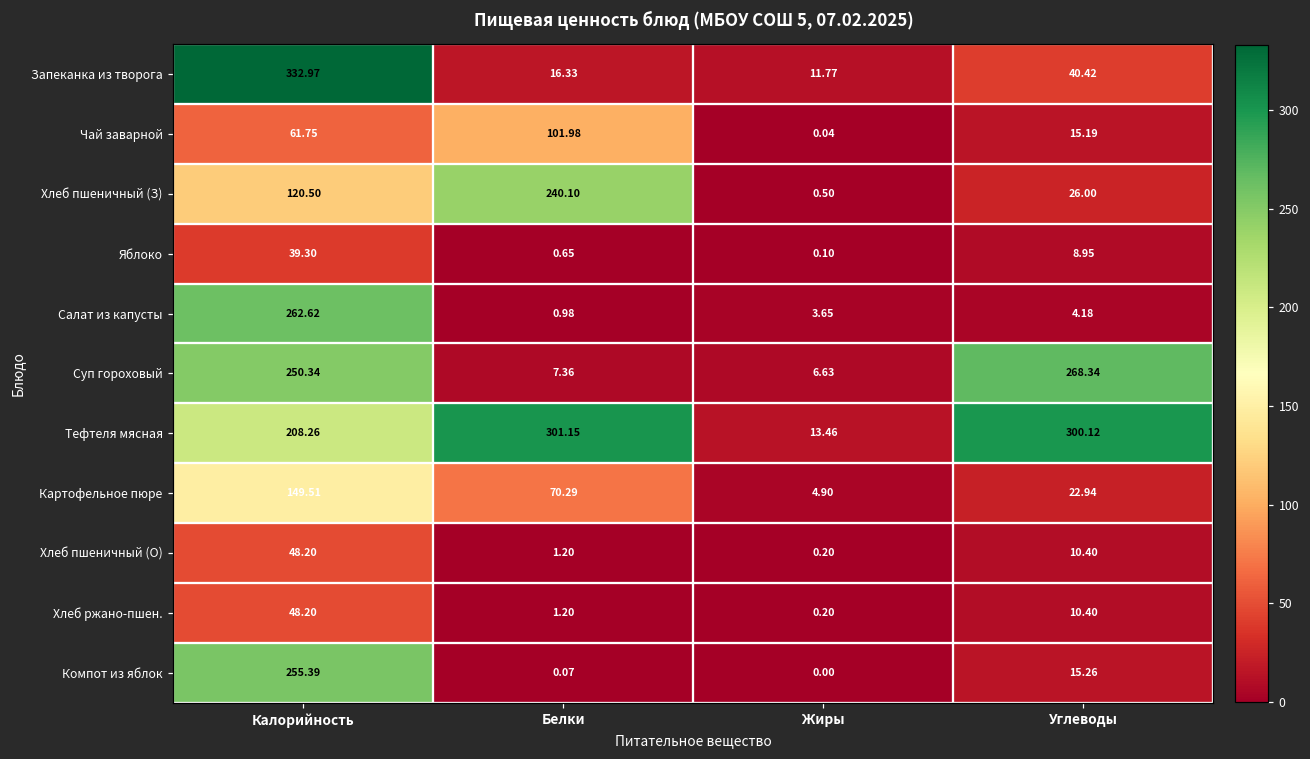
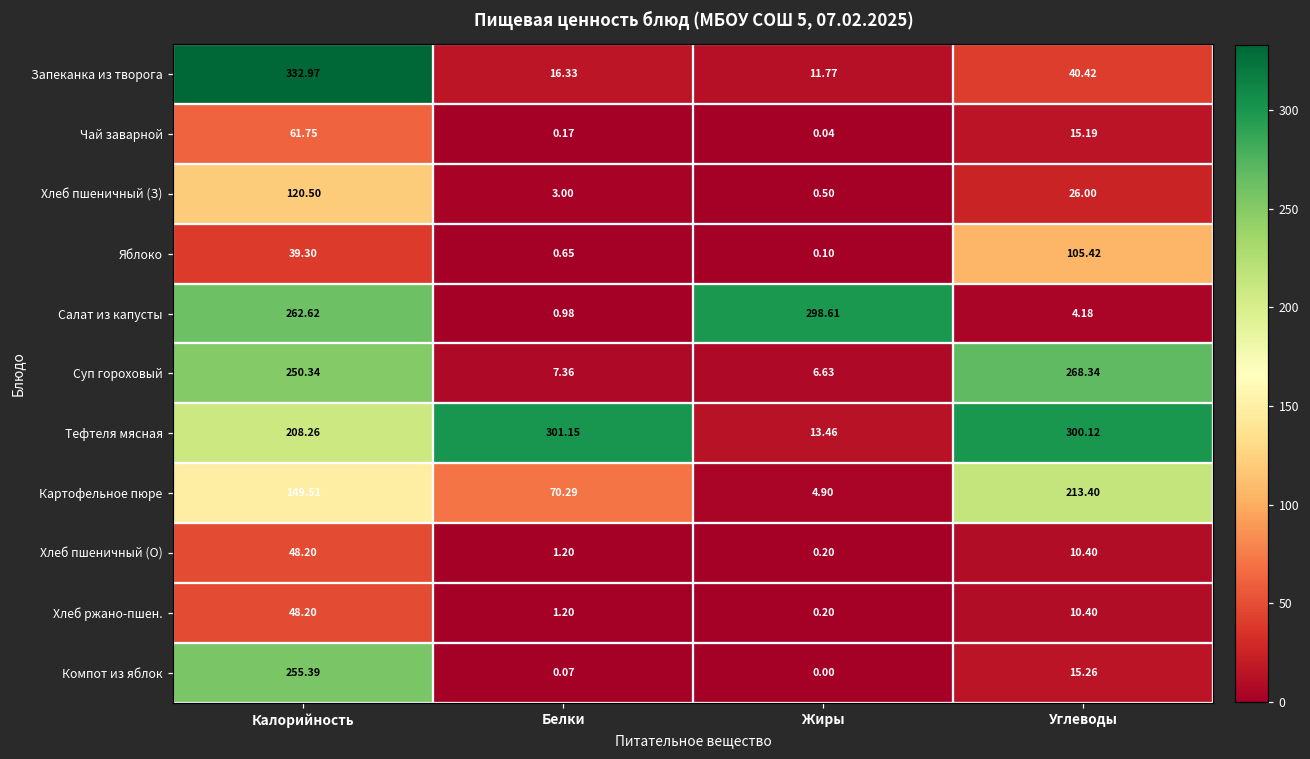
  {
    "Запеканка из творога": {
      "Калорийность": 332.97,
      "Белки": 16.33,
      "Жиры": 11.77,
      "Углеводы": 40.42
    },
    "Чай заварной": {
      "Калорийность": 61.75,
-     "Белки": 101.98,
+     "Белки": 0.17,
      "Жиры": 0.04,
      "Углеводы": 15.19
    },
    "Хлеб пшеничный (З)": {
      "Калорийность": 120.50,
-     "Белки": 240.10,
+     "Белки": 3.00,
      "Жиры": 0.50,
      "Углеводы": 26.00
    },
    "Яблоко": {
      "Калорийность": 39.30,
      "Белки": 0.65,
      "Жиры": 0.10,
-     "Углеводы": 8.95
+     "Углеводы": 105.42
    },
    "Салат из капусты": {
      "Калорийность": 262.62,
      "Белки": 0.98,
-     "Жиры": 3.65,
+     "Жиры": 298.61,
      "Углеводы": 4.18
    },
    "Суп гороховый": {
      "Калорийность": 250.34,
      "Белки": 7.36,
      "Жиры": 6.63,
      "Углеводы": 268.34
    },
    "Тефтеля мясная": {
      "Калорийность": 208.26,
      "Белки": 301.15,
      "Жиры": 13.46,
      "Углеводы": 300.12
    },
    "Картофельное пюре": {
      "Калорийность": 149.51,
      "Белки": 70.29,
      "Жиры": 4.90,
-     "Углеводы": 22.94
+     "Углеводы": 213.40
    },
    "Хлеб пшеничный (О)": {
      "Калорийность": 48.20,
      "Белки": 1.20,
      "Жиры": 0.20,
      "Углеводы": 10.40
    },
    "Хлеб ржано-пшен.": {
      "Калорийность": 48.20,
      "Белки": 1.20,
      "Жиры": 0.20,
      "Углеводы": 10.40
    },
    "Компот из яблок": {
      "Калорийность": 255.39,
      "Белки": 0.07,
      "Жиры": 0.00,
      "Углеводы": 15.26
    }
  }
